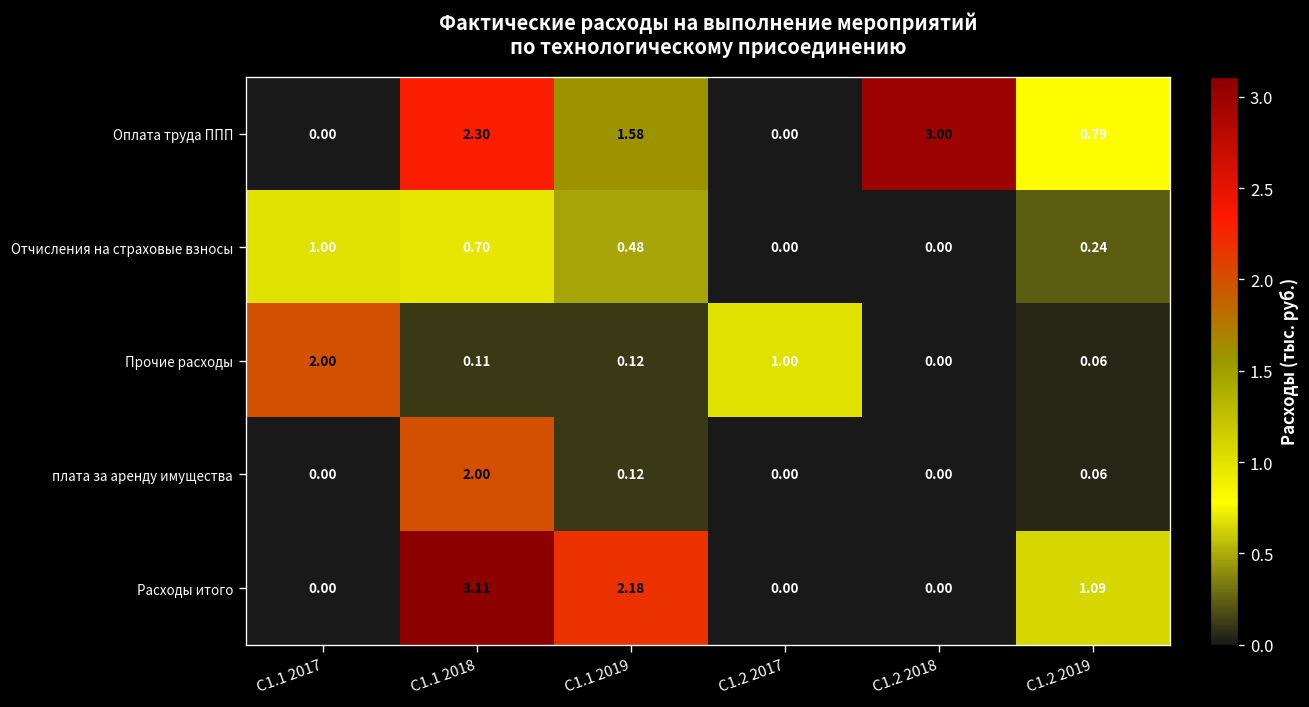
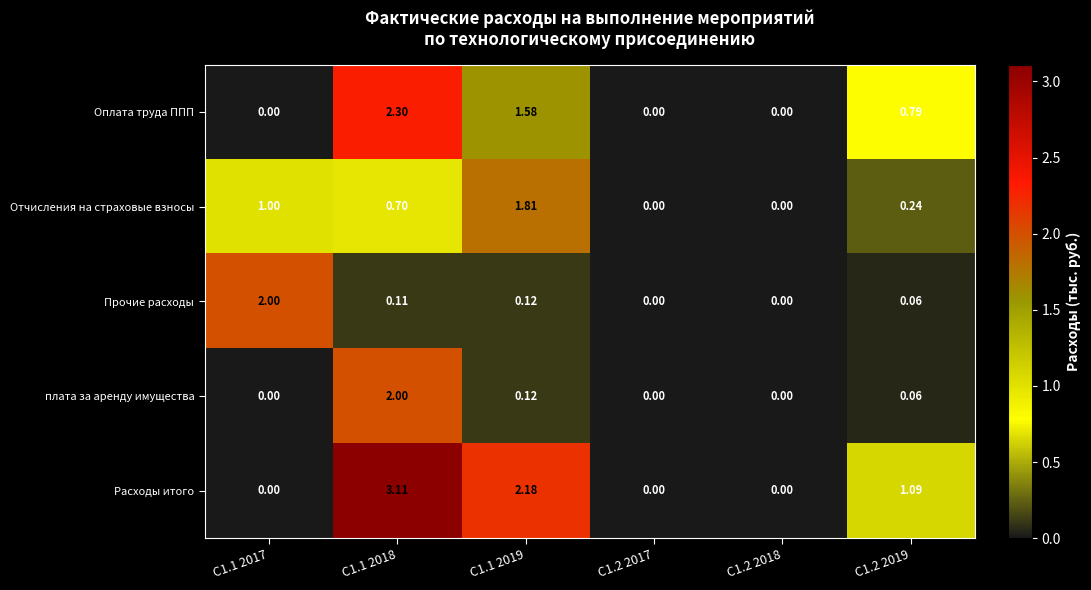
  {
    "Оплата труда ППП": {
      "С1.1 2017": 0.00,
      "С1.1 2018": 2.30,
      "С1.1 2019": 1.58,
      "С1.2 2017": 0.00,
-     "С1.2 2018": 3.00,
+     "С1.2 2018": 0.00,
      "С1.2 2019": 0.79
    },
    "Отчисления на страховые взносы": {
      "С1.1 2017": 1.00,
      "С1.1 2018": 0.70,
-     "С1.1 2019": 0.48,
+     "С1.1 2019": 1.81,
      "С1.2 2017": 0.00,
      "С1.2 2018": 0.00,
      "С1.2 2019": 0.24
    },
    "Прочие расходы": {
      "С1.1 2017": 2.00,
      "С1.1 2018": 0.11,
      "С1.1 2019": 0.12,
-     "С1.2 2017": 1.00,
+     "С1.2 2017": 0.00,
      "С1.2 2018": 0.00,
      "С1.2 2019": 0.06
    },
    "плата за аренду имущества": {
      "С1.1 2017": 0.00,
      "С1.1 2018": 2.00,
      "С1.1 2019": 0.12,
      "С1.2 2017": 0.00,
      "С1.2 2018": 0.00,
      "С1.2 2019": 0.06
    },
    "Расходы итого": {
      "С1.1 2017": 0.00,
      "С1.1 2018": 3.11,
      "С1.1 2019": 2.18,
      "С1.2 2017": 0.00,
      "С1.2 2018": 0.00,
      "С1.2 2019": 1.09
    }
  }
